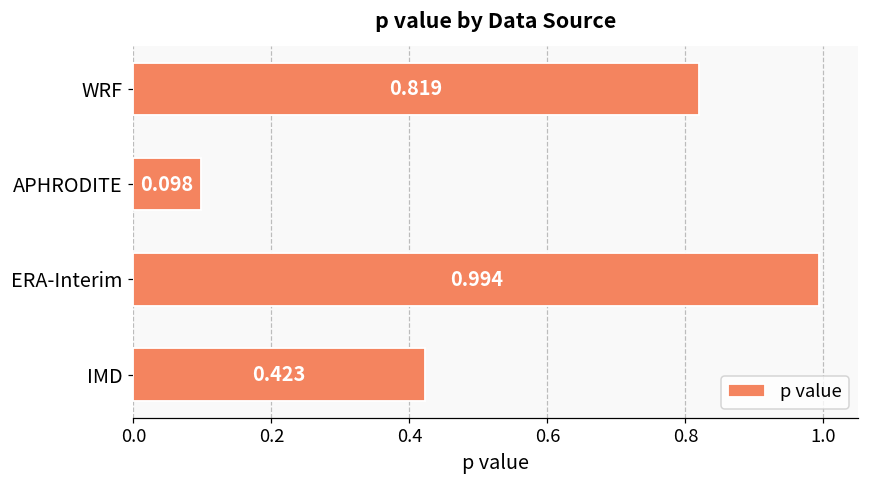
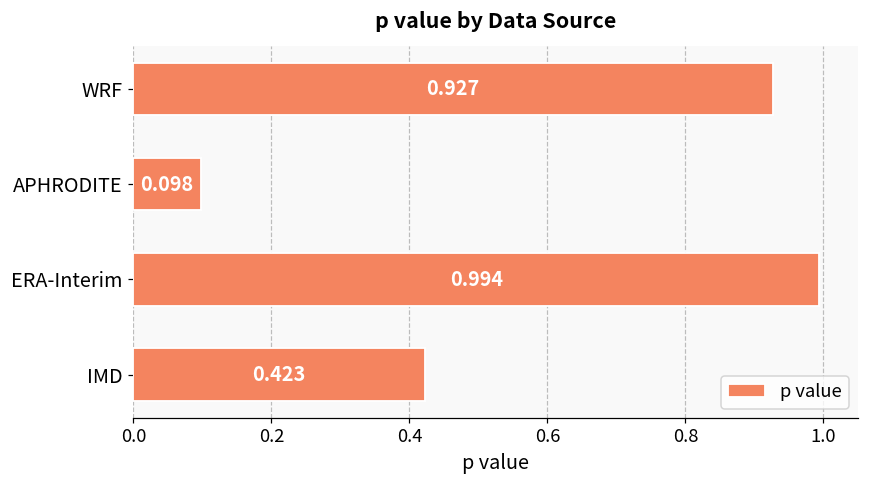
  {
-   "WRF": 0.819,
+   "WRF": 0.927,
    "APHRODITE": 0.098,
    "ERA-Interim": 0.994,
    "IMD": 0.423
  }
